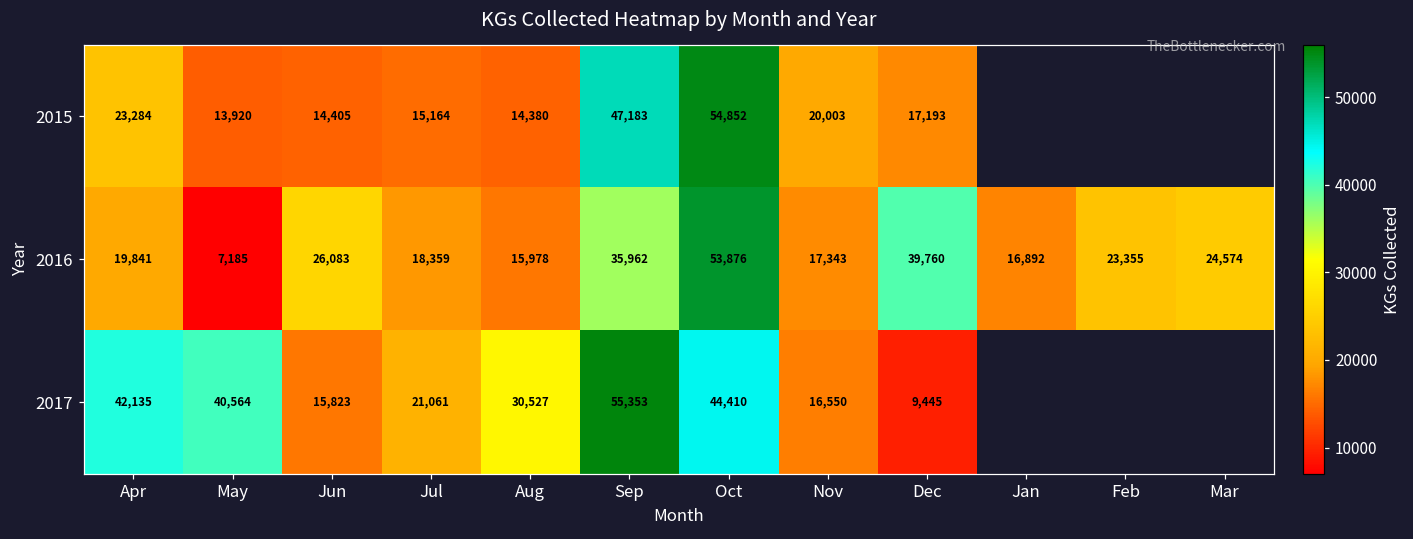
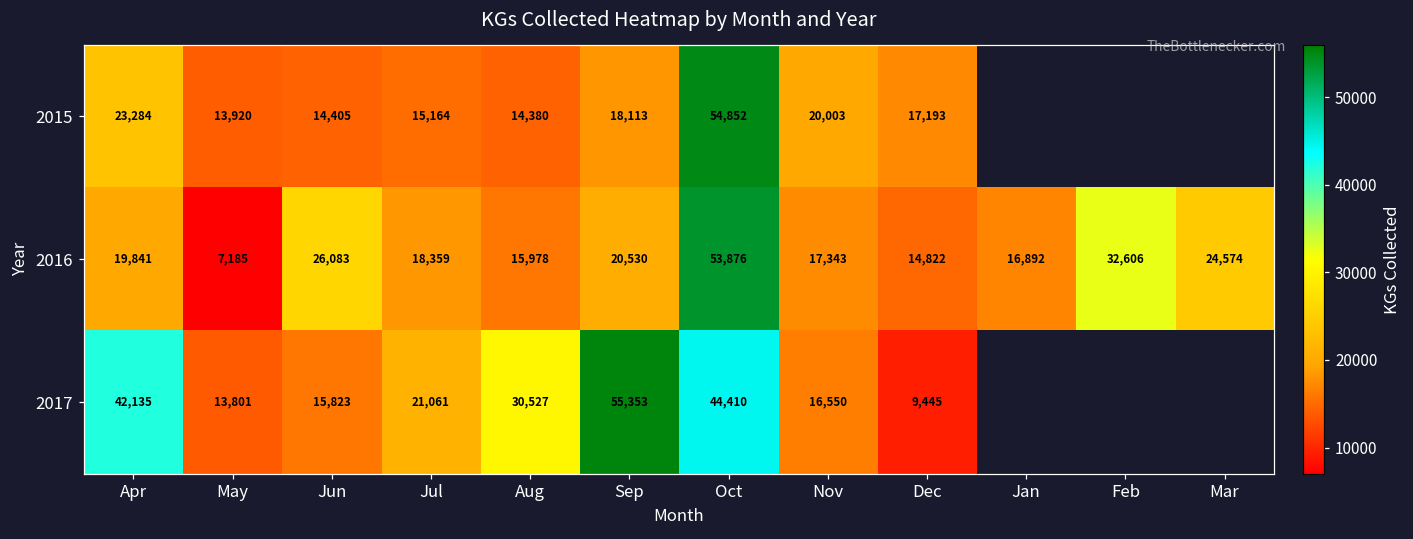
  {
    "2015": {
      "Apr": "23,284",
      "May": "13,920",
      "Jun": "14,405",
      "Jul": "15,164",
      "Aug": "14,380",
-     "Sep": "47,183",
+     "Sep": "18,113",
      "Oct": "54,852",
      "Nov": "20,003",
      "Dec": "17,193"
    },
    "2016": {
      "Apr": "19,841",
      "May": "7,185",
      "Jun": "26,083",
      "Jul": "18,359",
      "Aug": "15,978",
-     "Sep": "35,962",
+     "Sep": "20,530",
      "Oct": "53,876",
      "Nov": "17,343",
-     "Dec": "39,760",
+     "Dec": "14,822",
      "Jan": "16,892",
-     "Feb": "23,355",
+     "Feb": "32,606",
      "Mar": "24,574"
    },
    "2017": {
      "Apr": "42,135",
-     "May": "40,564",
+     "May": "13,801",
      "Jun": "15,823",
      "Jul": "21,061",
      "Aug": "30,527",
      "Sep": "55,353",
      "Oct": "44,410",
      "Nov": "16,550",
      "Dec": "9,445"
    }
  }
